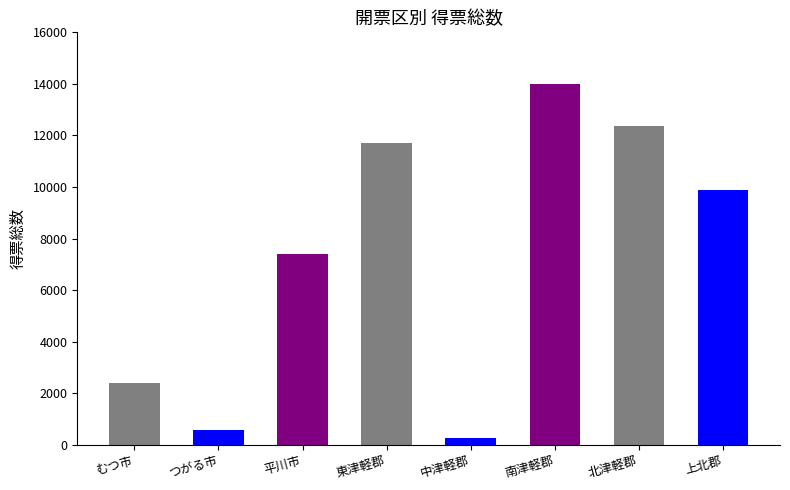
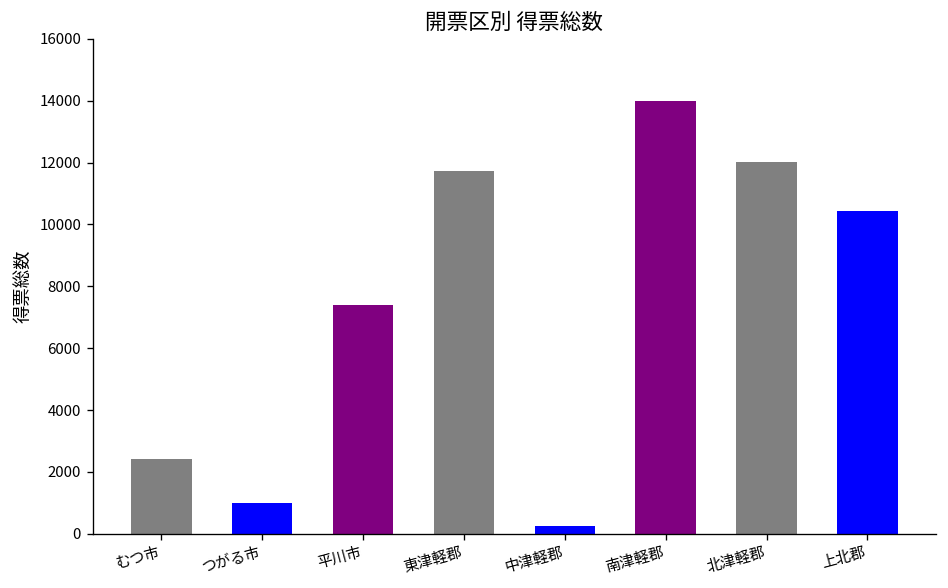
  {
    "むつ市": 2400,
-   "つがる市": 600,
+   "つがる市": 1000,
    "平川市": 7400,
    "東津軽郡": 11700,
    "中津軽郡": 300,
    "南津軽郡": 14000,
-   "北津軽郡": 12300,
-   "上北郡": 9900
+   "北津軽郡": 12000,
+   "上北郡": 10400
  }
